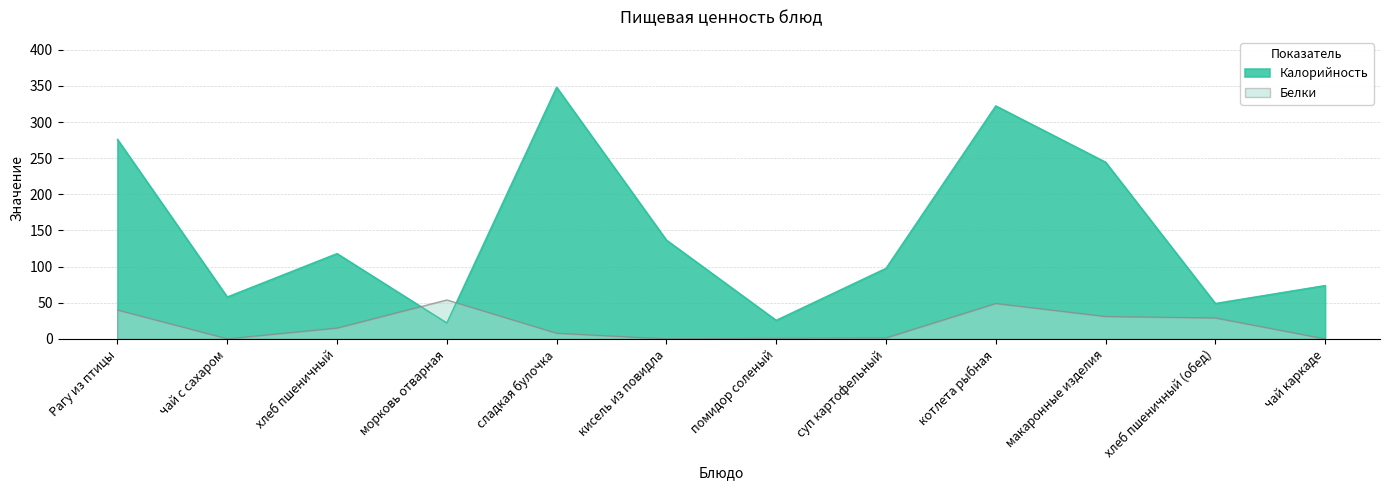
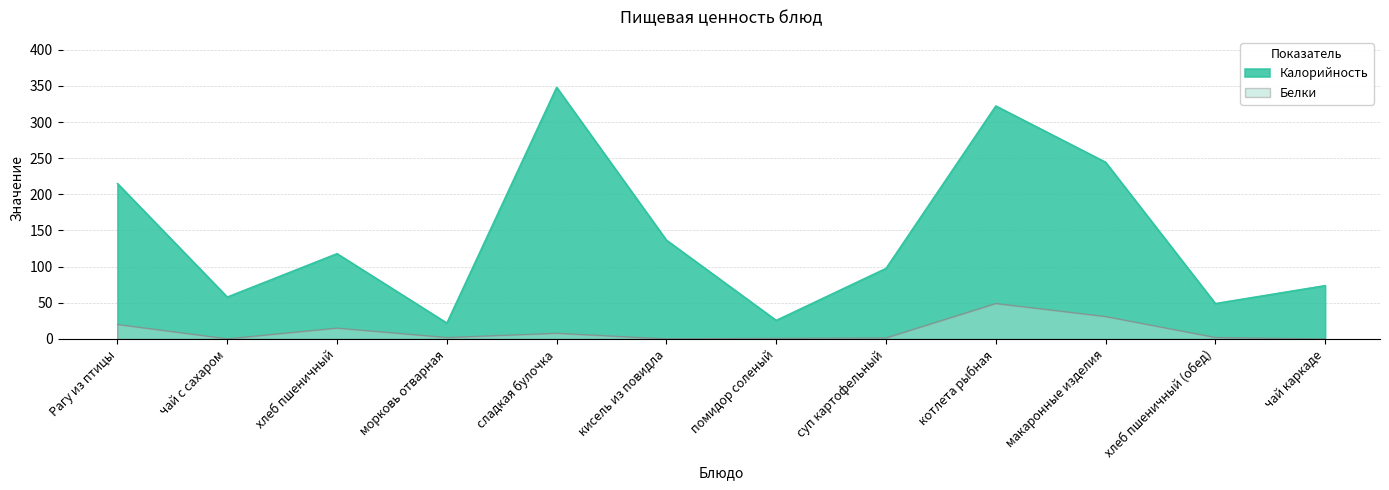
  {
    "Калорийность": {
-     "Рагу из птицы": 280,
+     "Рагу из птицы": 220,
      "чай с сахаром": 60,
      "хлеб пшеничный": 120,
      "морковь отварная": 20,
      "сладкая булочка": 350,
      "кисель из повидла": 140,
      "помидор соленый": 30,
      "суп картофельный": 100,
      "котлета рыбная": 320,
      "макаронные изделия": 240,
      "хлеб пшеничный (обед)": 50,
      "чай каркаде": 70
    },
    "Белки": {
-     "Рагу из птицы": 40,
+     "Рагу из птицы": 20,
      "чай с сахаром": 0,
      "хлеб пшеничный": 20,
-     "морковь отварная": 50,
+     "морковь отварная": 0,
      "сладкая булочка": 10,
      "кисель из повидла": 0,
      "помидор соленый": 0,
      "суп картофельный": 0,
      "котлета рыбная": 50,
      "макаронные изделия": 30,
-     "хлеб пшеничный (обед)": 30,
+     "хлеб пшеничный (обед)": 0,
      "чай каркаде": 0
    }
  }
